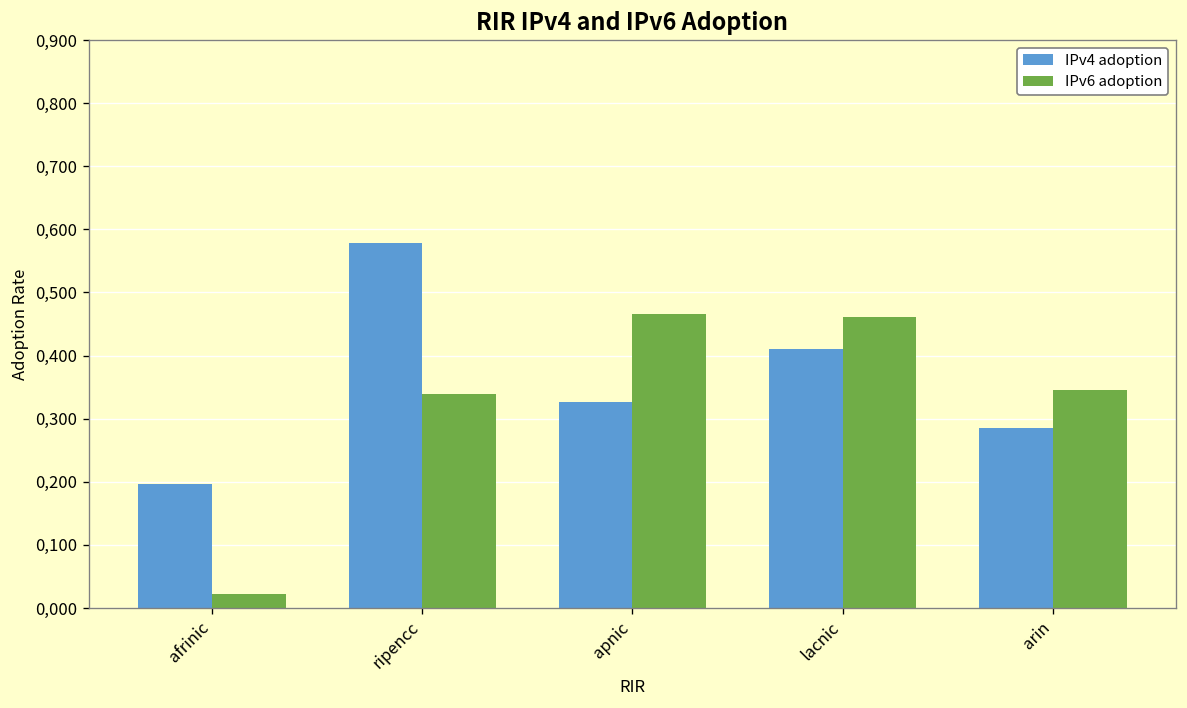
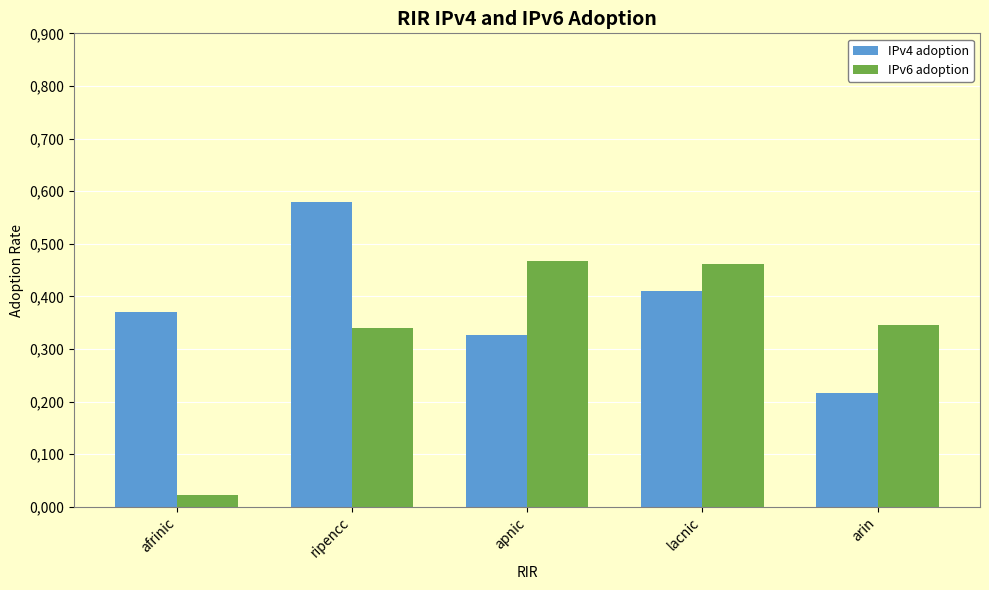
  {
    "IPv4 adoption": {
-     "afrinic": 200,
+     "afrinic": 370,
      "ripencc": 580,
      "apnic": 330,
      "lacnic": 410,
-     "arin": 280
+     "arin": 220
    },
    "IPv6 adoption": {
      "afrinic": 20,
      "ripencc": 340,
      "apnic": 470,
      "lacnic": 460,
      "arin": 350
    }
  }
